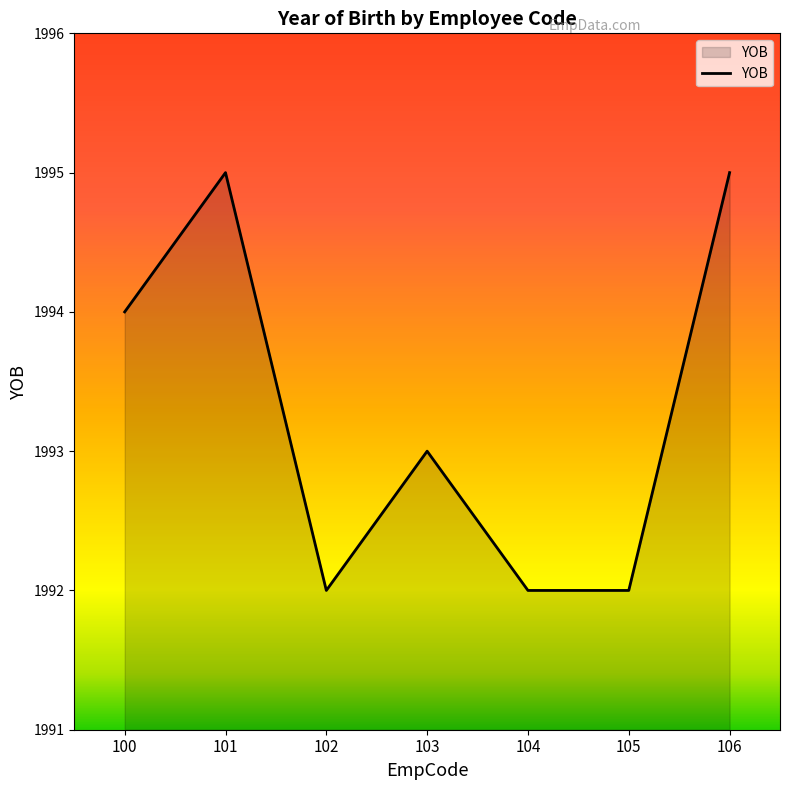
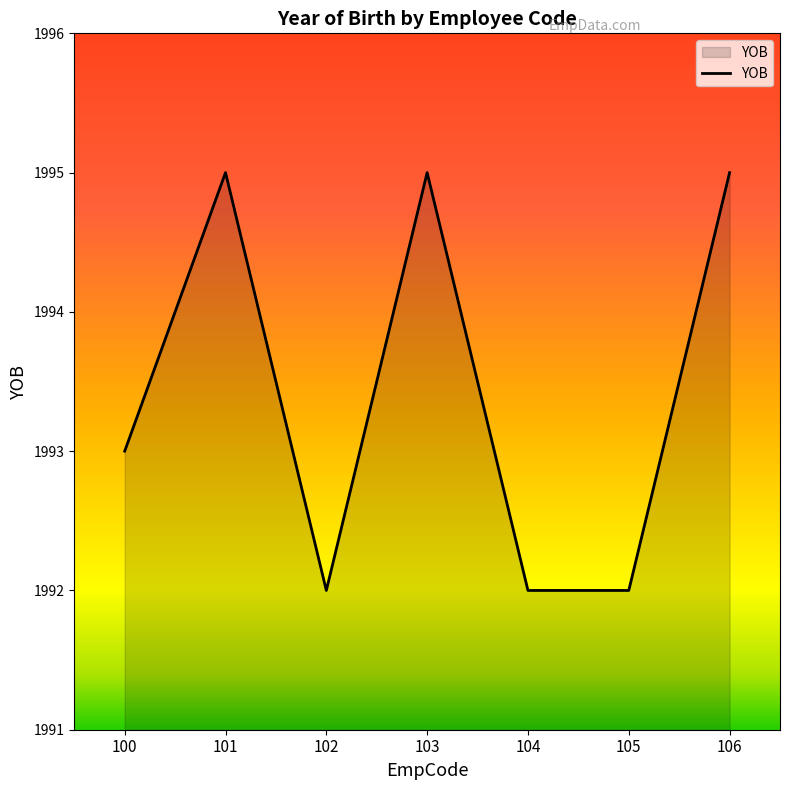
  {
-   "100": 1994,
+   "100": 1993,
    "101": 1995,
    "102": 1992,
-   "103": 1993,
+   "103": 1995,
    "104": 1992,
    "105": 1992,
    "106": 1995
  }
